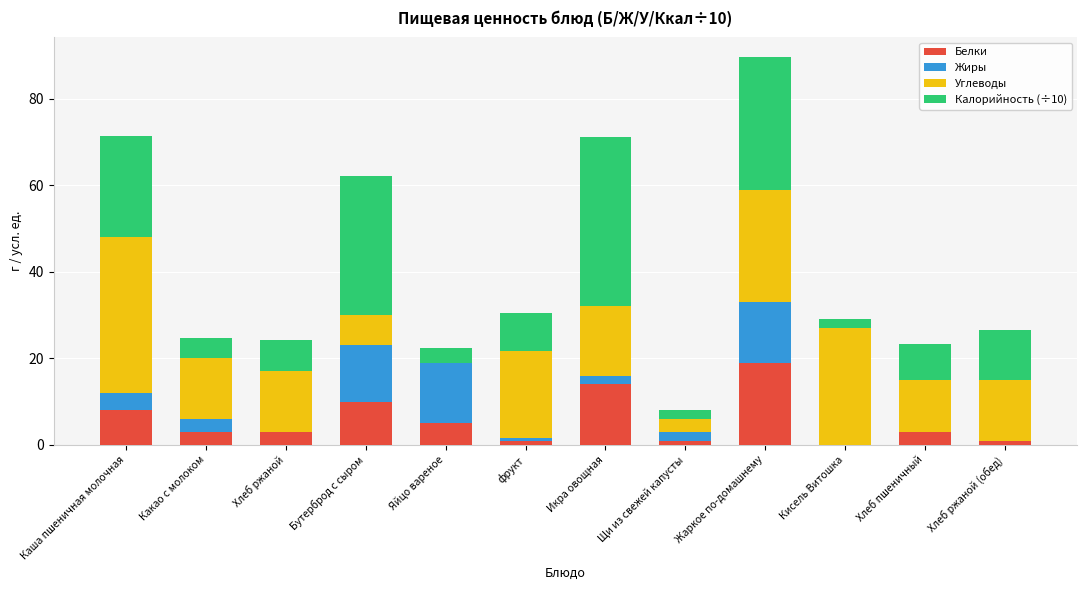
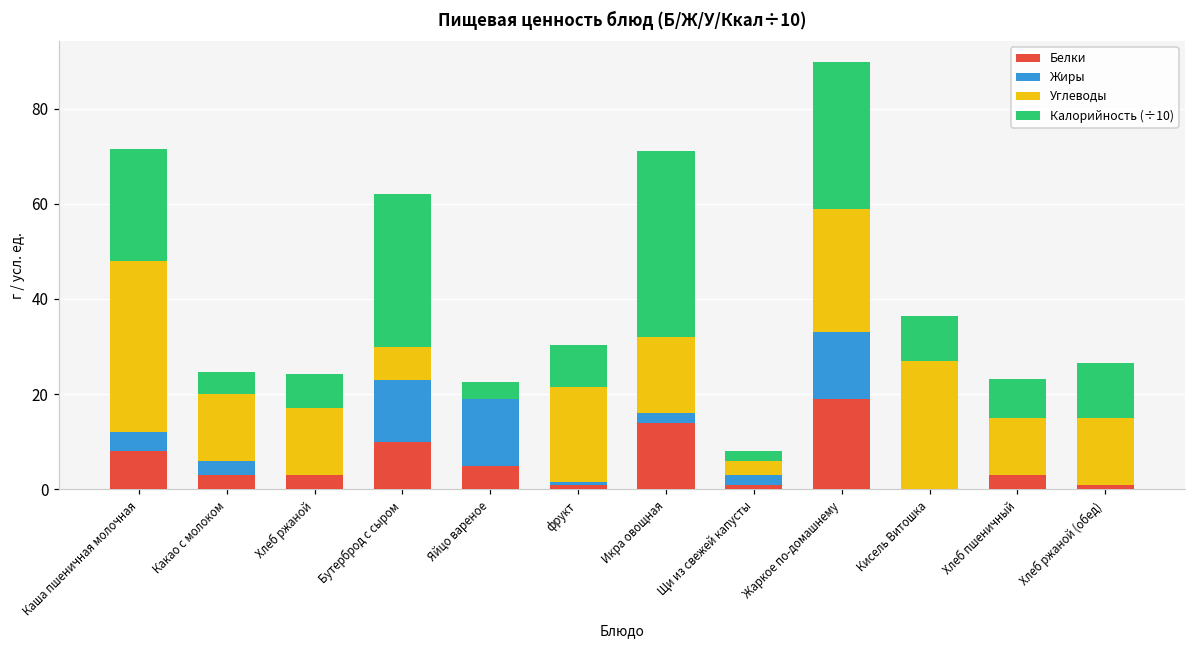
  {
    "Белки": {
      "Каша пшеничная молочная": 8,
      "Какао с молоком": 3,
      "Хлеб ржаной": 3,
      "Бутерброд с сыром": 10,
      "Яйцо вареное": 5,
      "фрукт": 1,
      "Икра овощная": 14,
      "Щи из свежей капусты": 1,
      "Жаркое по-домашнему": 19,
      "Кисель Витошка": 0,
      "Хлеб пшеничный": 3,
      "Хлеб ржаной (обед)": 1
    },
    "Жиры": {
      "Каша пшеничная молочная": 4,
      "Какао с молоком": 3,
      "Хлеб ржаной": 0,
      "Бутерброд с сыром": 13,
      "Яйцо вареное": 14,
      "фрукт": 1,
      "Икра овощная": 2,
      "Щи из свежей капусты": 2,
      "Жаркое по-домашнему": 14,
      "Кисель Витошка": 0,
      "Хлеб пшеничный": 0,
      "Хлеб ржаной (обед)": 0
    },
    "Углеводы": {
      "Каша пшеничная молочная": 36,
      "Какао с молоком": 14,
      "Хлеб ржаной": 14,
      "Бутерброд с сыром": 7,
      "Яйцо вареное": 0,
      "фрукт": 20,
      "Икра овощная": 16,
      "Щи из свежей капусты": 3,
      "Жаркое по-домашнему": 26,
      "Кисель Витошка": 27,
      "Хлеб пшеничный": 12,
      "Хлеб ржаной (обед)": 14
    },
    "Калорийность (÷10)": {
      "Каша пшеничная молочная": 24,
      "Какао с молоком": 5,
      "Хлеб ржаной": 7,
      "Бутерброд с сыром": 32,
      "Яйцо вареное": 4,
      "фрукт": 9,
      "Икра овощная": 39,
      "Щи из свежей капусты": 2,
      "Жаркое по-домашнему": 31,
-     "Кисель Витошка": 2,
+     "Кисель Витошка": 10,
      "Хлеб пшеничный": 8,
      "Хлеб ржаной (обед)": 12
    }
  }
